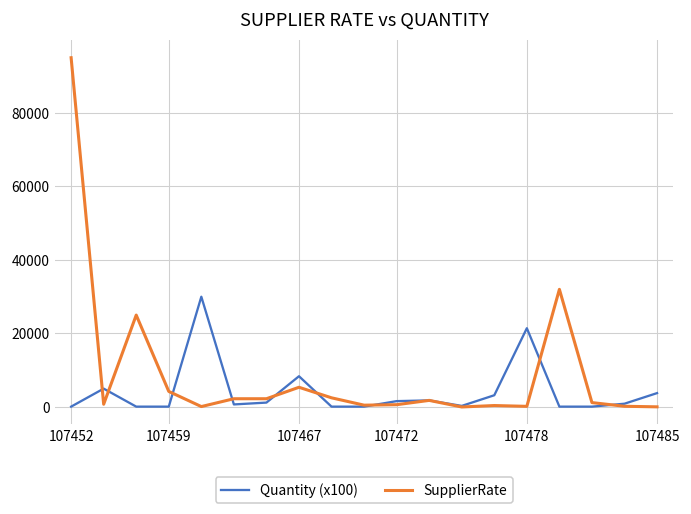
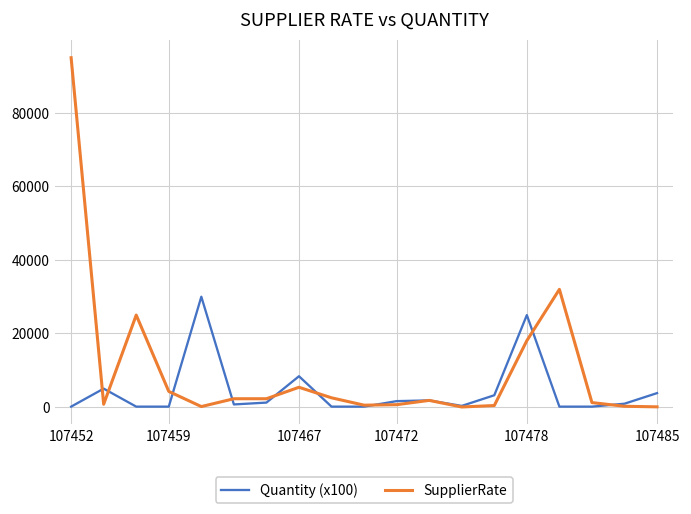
  {
    "Quantity (x100)": {
      "107452": 0,
      "107459": 0,
      "107467": 8000,
      "107472": 2000,
-     "107478": 21000,
+     "107478": 25000,
      "107485": 4000
    },
    "SupplierRate": {
      "107452": 95000,
      "107459": 4000,
      "107467": 5000,
      "107472": 1000,
-     "107478": 0,
+     "107478": 18000,
      "107485": 0
    }
  }
